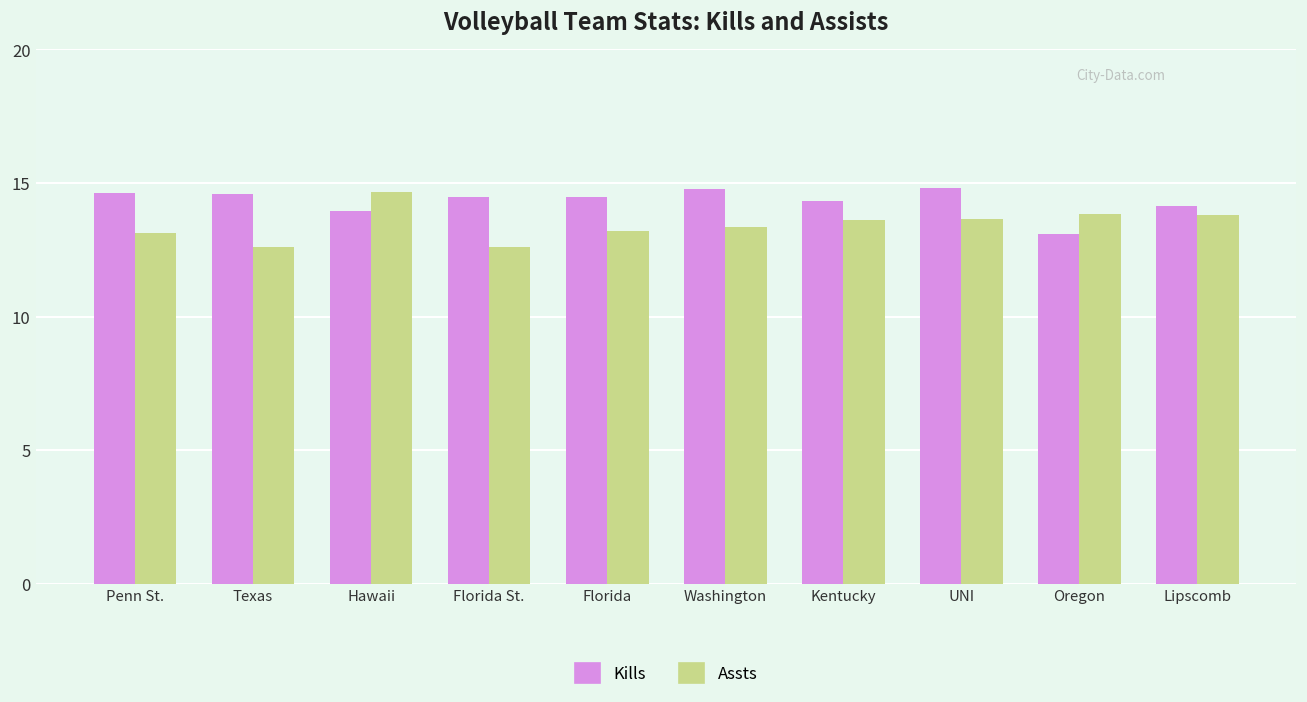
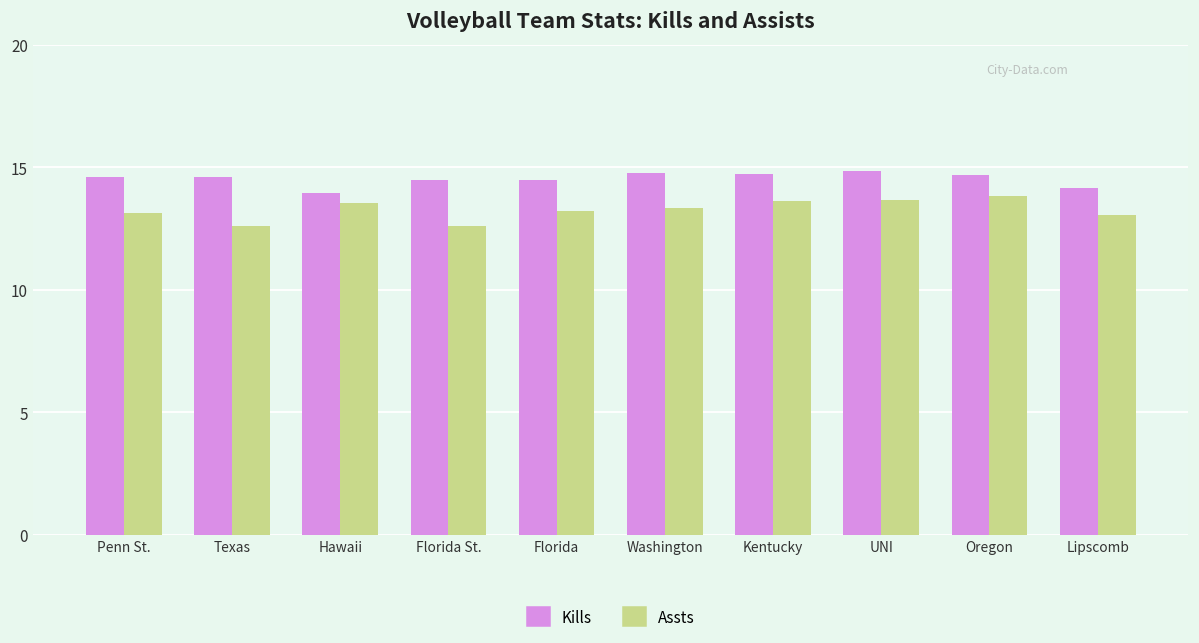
  {
    "Kills": {
      "Penn St.": 14.6,
      "Texas": 14.6,
      "Hawaii": 14.0,
      "Florida St.": 14.5,
      "Florida": 14.5,
      "Washington": 14.8,
-     "Kentucky": 14.3,
+     "Kentucky": 14.7,
      "UNI": 14.8,
-     "Oregon": 13.1,
+     "Oregon": 14.7,
      "Lipscomb": 14.2
    },
    "Assts": {
      "Penn St.": 13.1,
      "Texas": 12.6,
-     "Hawaii": 14.7,
+     "Hawaii": 13.6,
      "Florida St.": 12.6,
      "Florida": 13.2,
      "Washington": 13.4,
      "Kentucky": 13.6,
      "UNI": 13.7,
      "Oregon": 13.8,
-     "Lipscomb": 13.8
+     "Lipscomb": 13.1
    }
  }
